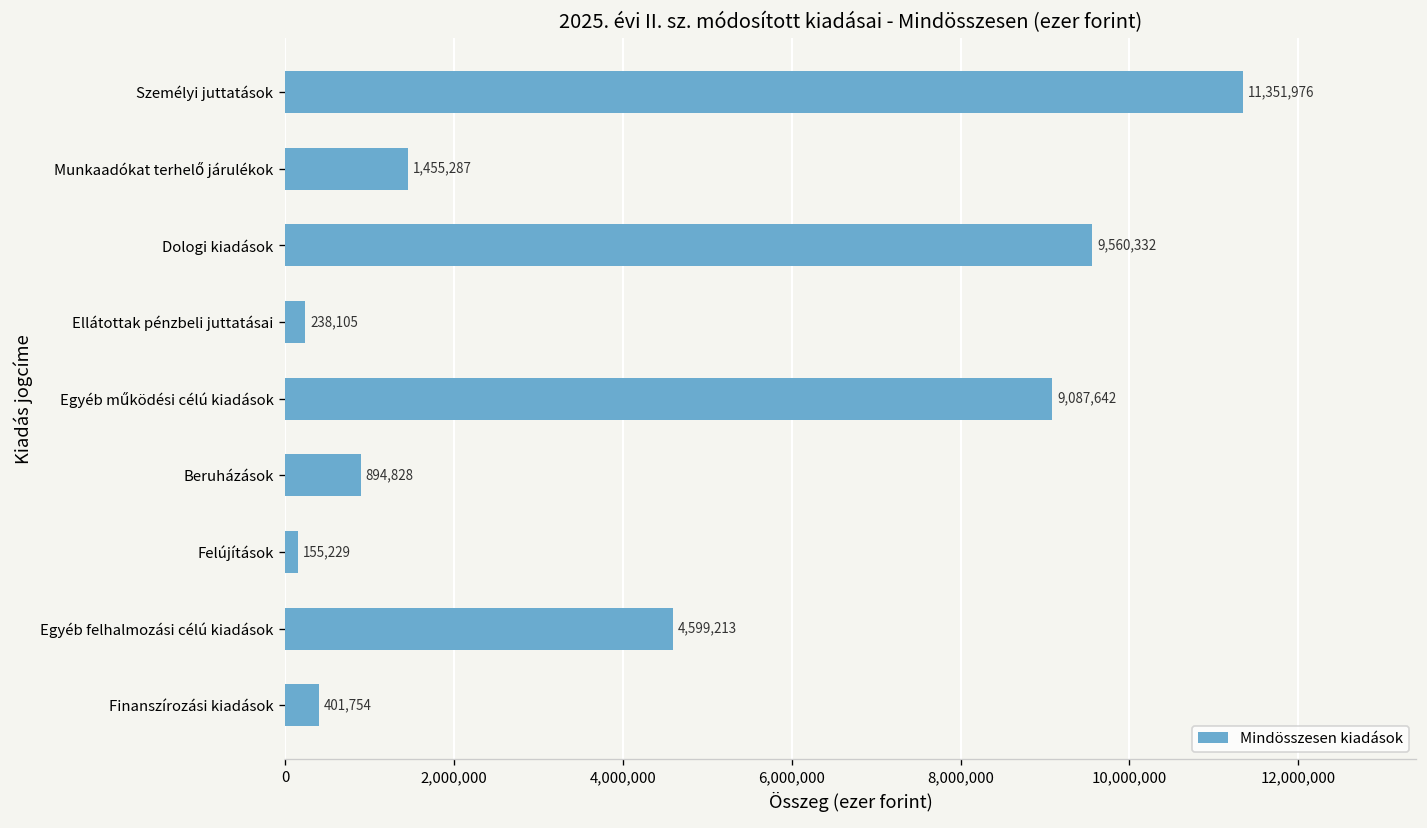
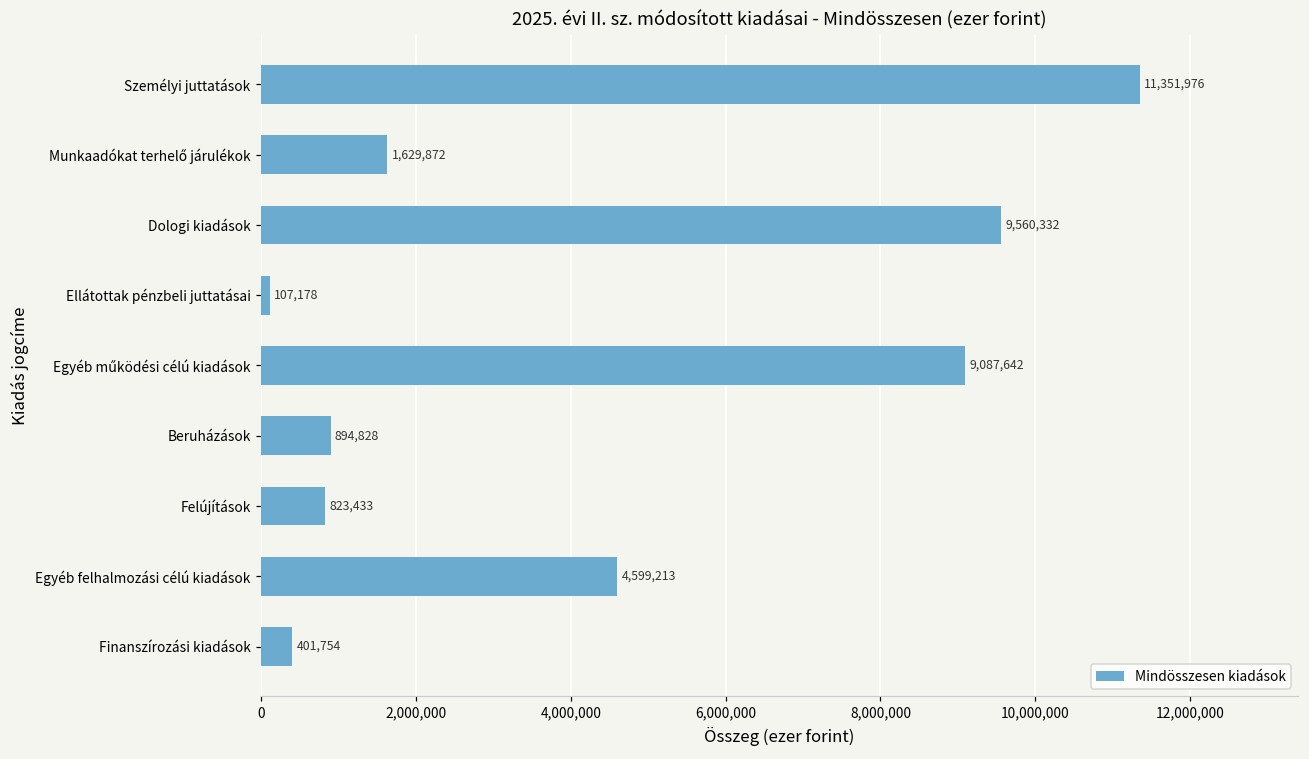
  {
    "Személyi juttatások": "11,351,976",
-   "Munkaadókat terhelő járulékok": "1,455,287",
+   "Munkaadókat terhelő járulékok": "1,629,872",
    "Dologi kiadások": "9,560,332",
-   "Ellátottak pénzbeli juttatásai": "238,105",
+   "Ellátottak pénzbeli juttatásai": "107,178",
    "Egyéb működési célú kiadások": "9,087,642",
    "Beruházások": "894,828",
-   "Felújítások": "155,229",
+   "Felújítások": "823,433",
    "Egyéb felhalmozási célú kiadások": "4,599,213",
    "Finanszírozási kiadások": "401,754"
  }
